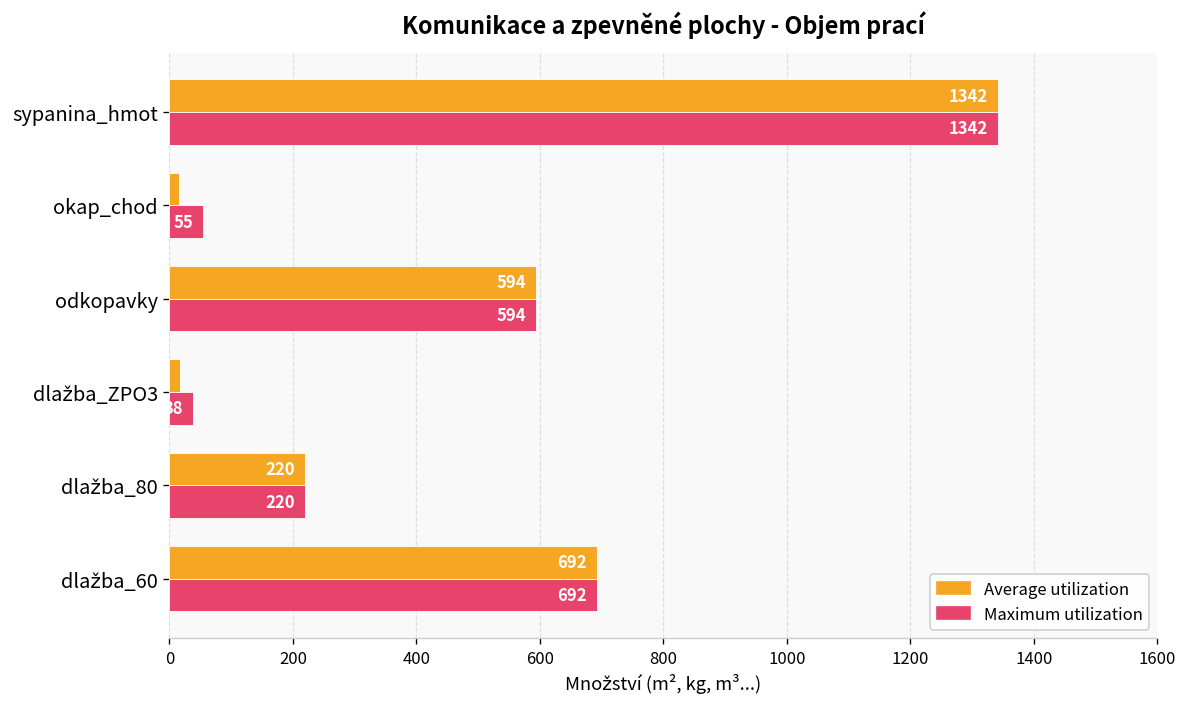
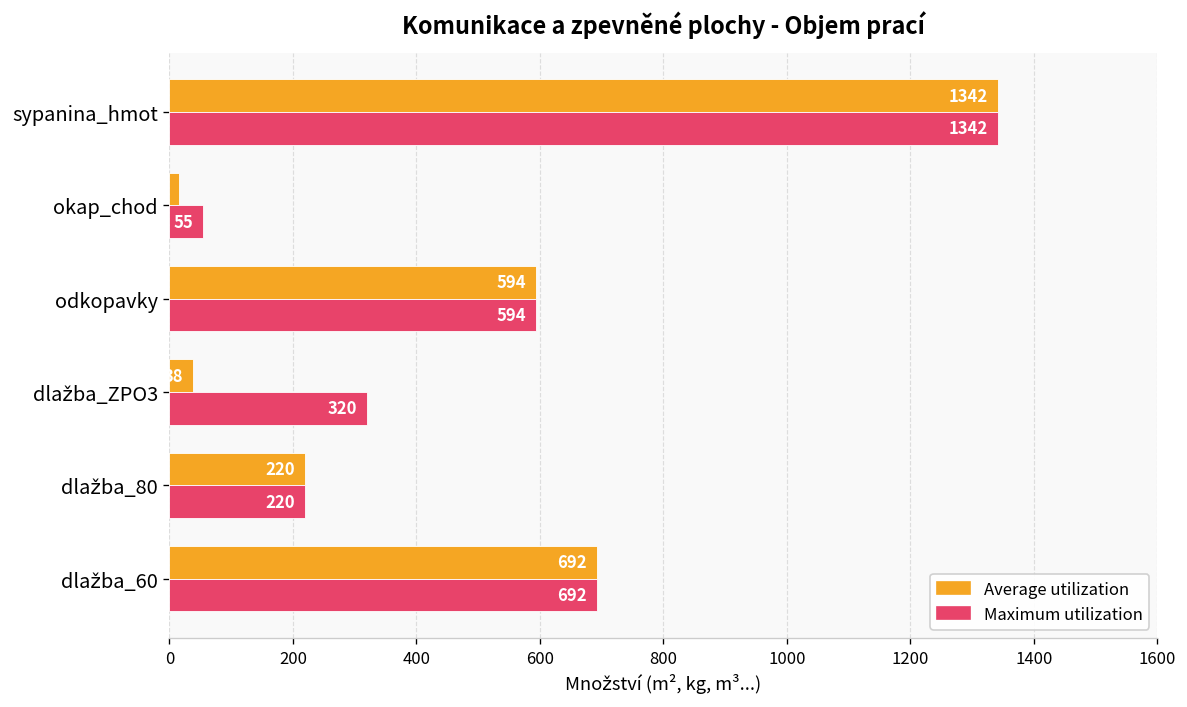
  {
    "Average utilization": {
      "okap_chod": 20,
-     "dlažba_ZPO3": 20
+     "dlažba_ZPO3": 40
    },
    "Maximum utilization": {
      "sypanina_hmot": 1342,
      "okap_chod": 55,
      "odkopavky": 594,
-     "dlažba_ZPO3": 38,
+     "dlažba_ZPO3": 320,
      "dlažba_80": 220,
      "dlažba_60": 692
    }
  }
